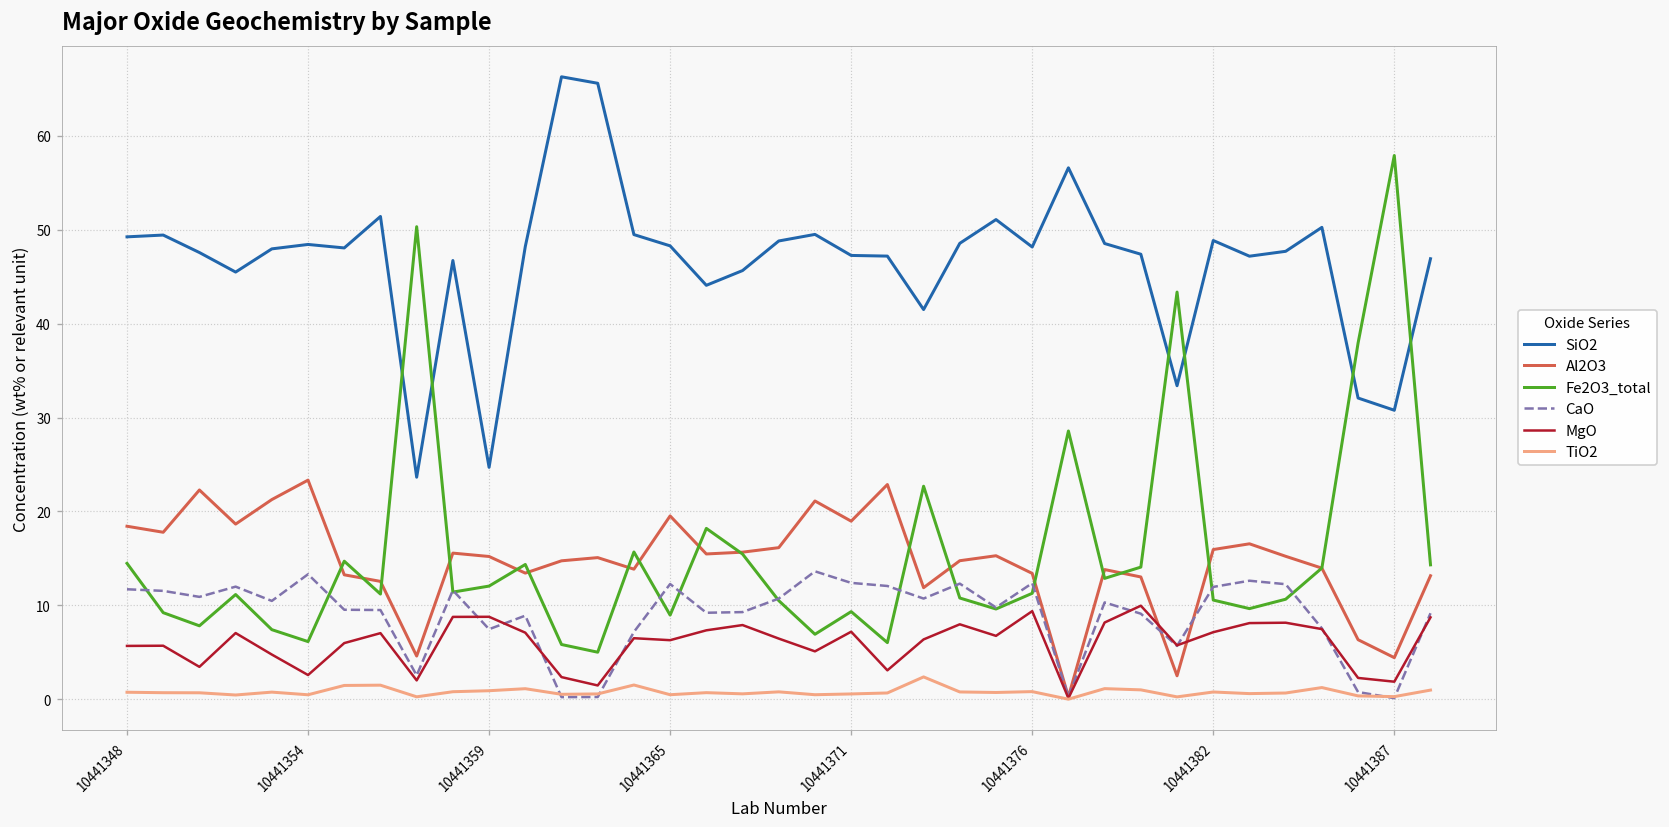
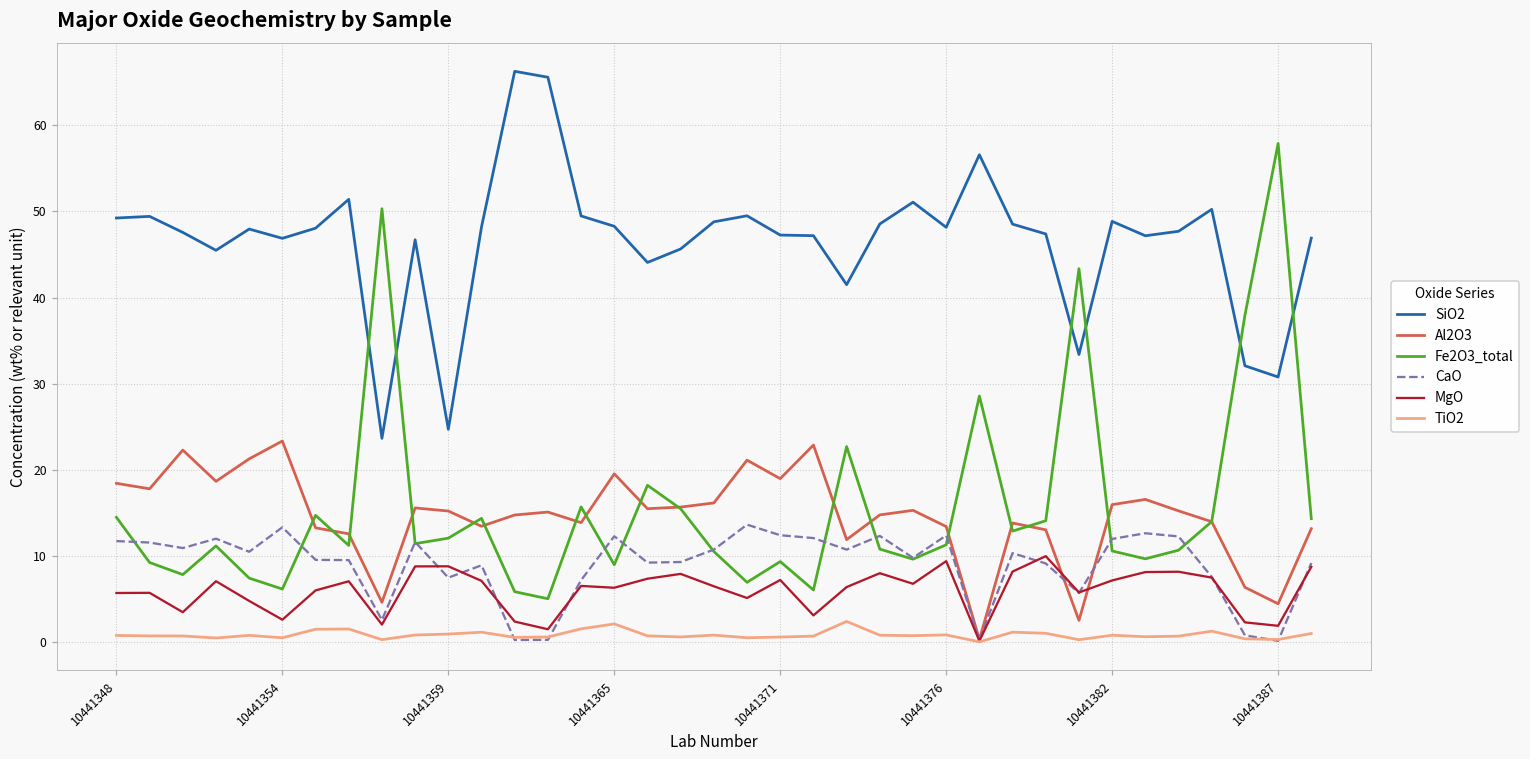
  {
    "SiO2": {
      "10441348": 49,
-     "10441354": 48,
+     "10441354": 47,
      "10441359": 25,
      "10441365": 48,
      "10441371": 47,
      "10441376": 48,
      "10441382": 49,
      "10441387": 31
    },
    "Al2O3": {
      "10441348": 18,
      "10441354": 23,
      "10441359": 15,
      "10441365": 20,
      "10441371": 19,
      "10441376": 13,
      "10441382": 16,
      "10441387": 4
    },
    "Fe2O3_total": {
      "10441348": 14,
      "10441354": 6,
      "10441359": 12,
      "10441365": 9,
      "10441371": 9,
      "10441376": 11,
      "10441382": 11,
      "10441387": 58
    },
    "CaO": {
      "10441348": 12,
      "10441354": 13,
      "10441359": 7,
      "10441365": 12,
      "10441371": 12,
      "10441376": 12,
      "10441382": 12
    },
    "MgO": {
      "10441348": 6,
      "10441354": 3,
      "10441359": 9,
      "10441365": 6,
      "10441371": 7,
      "10441376": 9,
      "10441382": 7,
      "10441387": 2
    },
    "TiO2": {
      "10441348": 1,
      "10441354": 0,
      "10441359": 1,
-     "10441365": 0,
+     "10441365": 2,
      "10441371": 1,
      "10441376": 1,
      "10441382": 1
    }
  }
